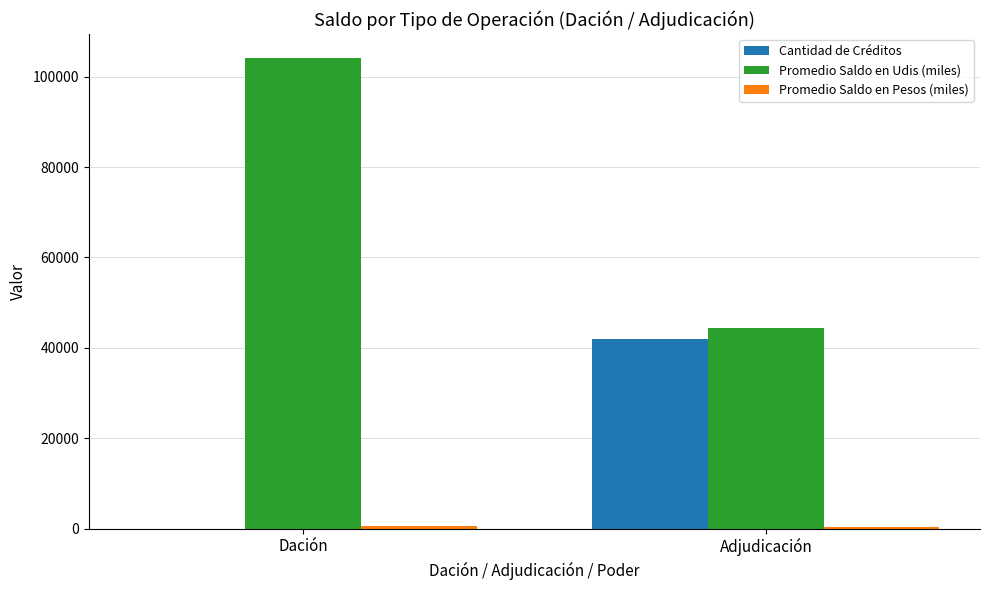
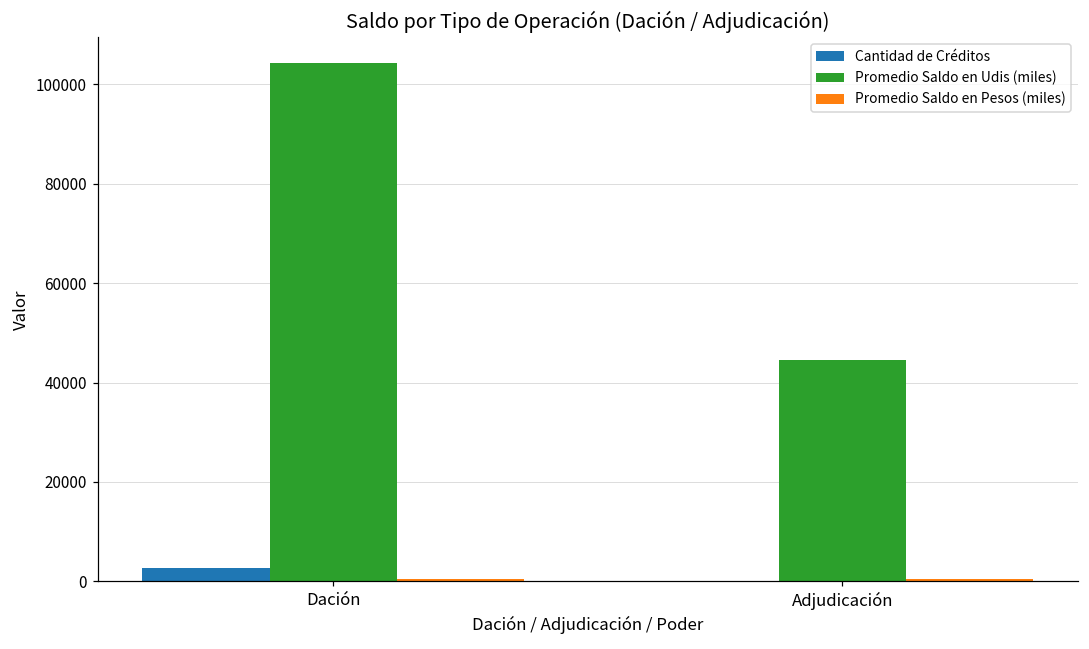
  {
    "Cantidad de Créditos": {
-     "Dación": 0,
-     "Adjudicación": 42000
+     "Dación": 3000,
+     "Adjudicación": 0
    },
    "Promedio Saldo en Udis (miles)": {
      "Dación": 104000,
      "Adjudicación": 44000
    }
  }
